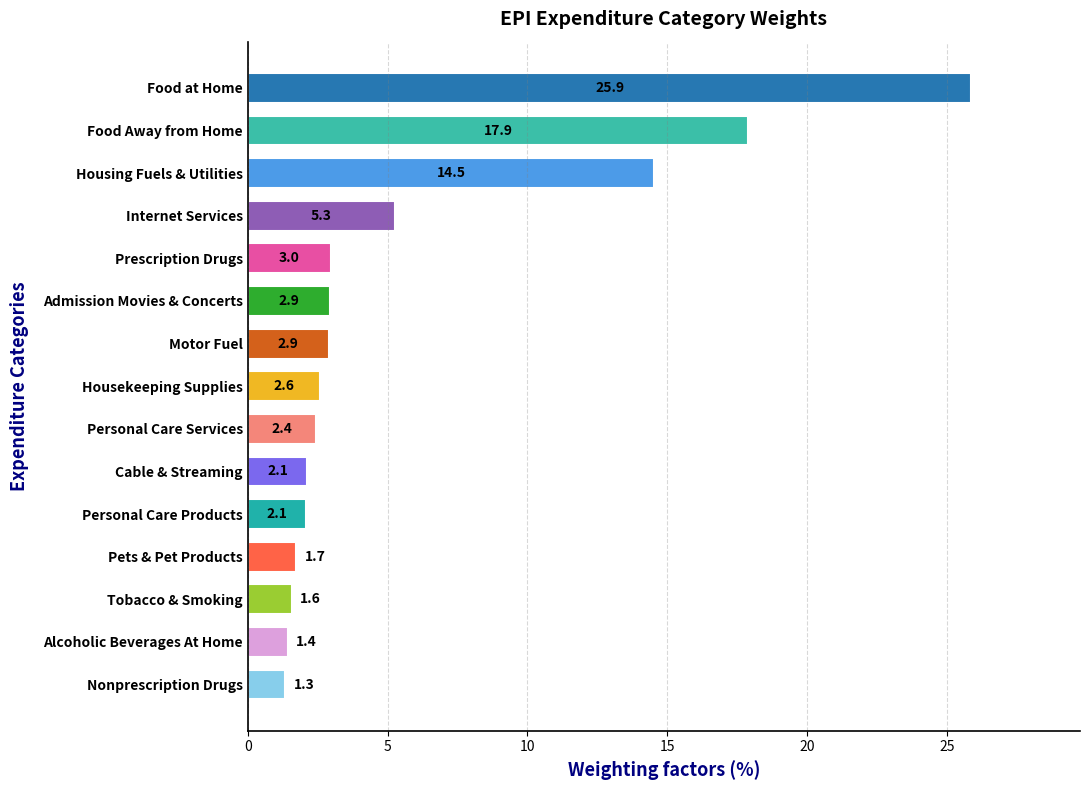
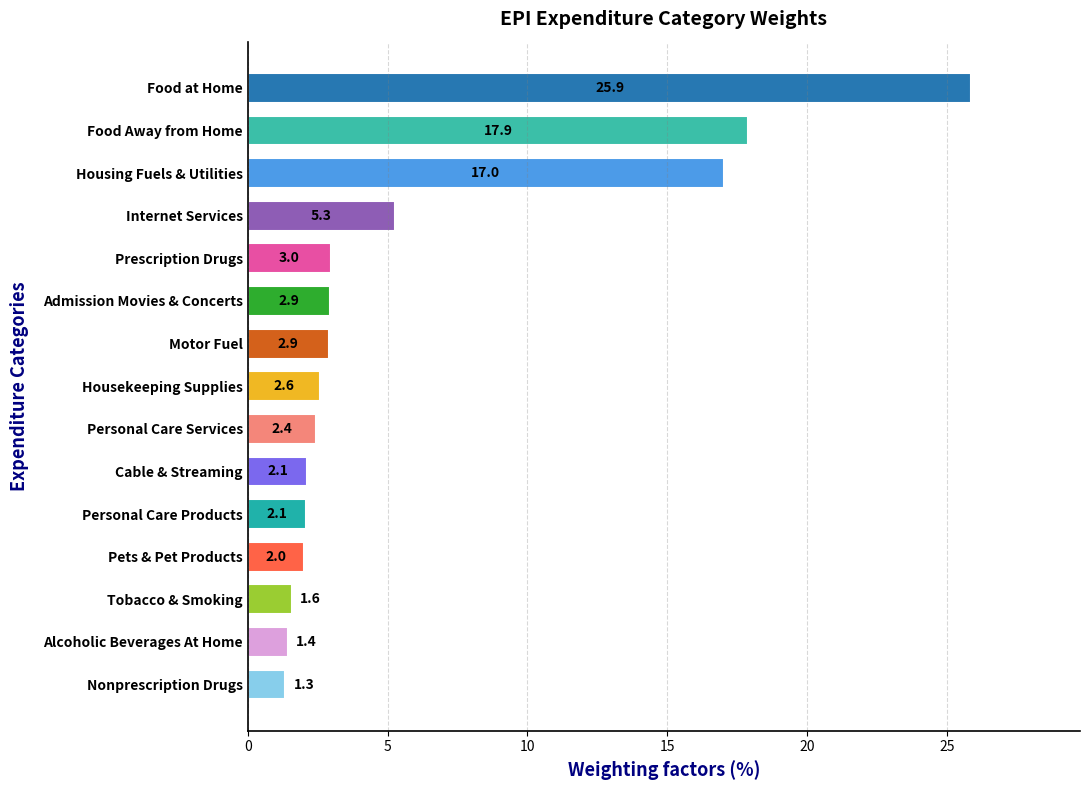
  {
    "Food at Home": 25.9,
    "Food Away from Home": 17.9,
-   "Housing Fuels & Utilities": 14.5,
+   "Housing Fuels & Utilities": 17.0,
    "Internet Services": 5.3,
    "Prescription Drugs": 3.0,
    "Admission Movies & Concerts": 2.9,
    "Motor Fuel": 2.9,
    "Housekeeping Supplies": 2.6,
    "Personal Care Services": 2.4,
    "Cable & Streaming": 2.1,
    "Personal Care Products": 2.1,
-   "Pets & Pet Products": 1.7,
+   "Pets & Pet Products": 2.0,
    "Tobacco & Smoking": 1.6,
    "Alcoholic Beverages At Home": 1.4,
    "Nonprescription Drugs": 1.3
  }
